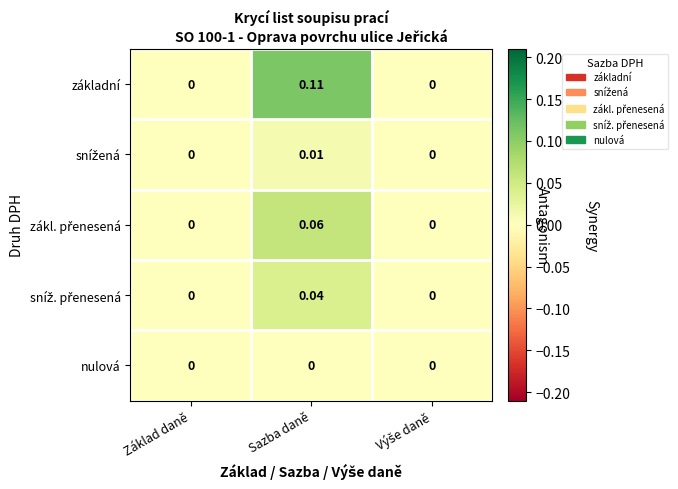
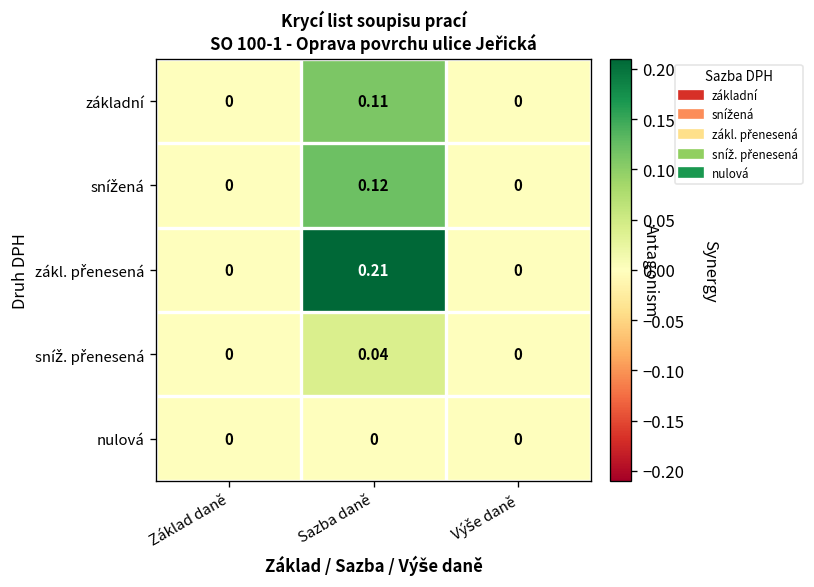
  {
    "základní": {
      "Základ daně": 0,
      "Sazba daně": 0.11,
      "Výše daně": 0
    },
    "snížená": {
      "Základ daně": 0,
-     "Sazba daně": 0.01,
+     "Sazba daně": 0.12,
      "Výše daně": 0
    },
    "zákl. přenesená": {
      "Základ daně": 0,
-     "Sazba daně": 0.06,
+     "Sazba daně": 0.21,
      "Výše daně": 0
    },
    "sníž. přenesená": {
      "Základ daně": 0,
      "Sazba daně": 0.04,
      "Výše daně": 0
    },
    "nulová": {
      "Základ daně": 0,
      "Sazba daně": 0,
      "Výše daně": 0
    }
  }
